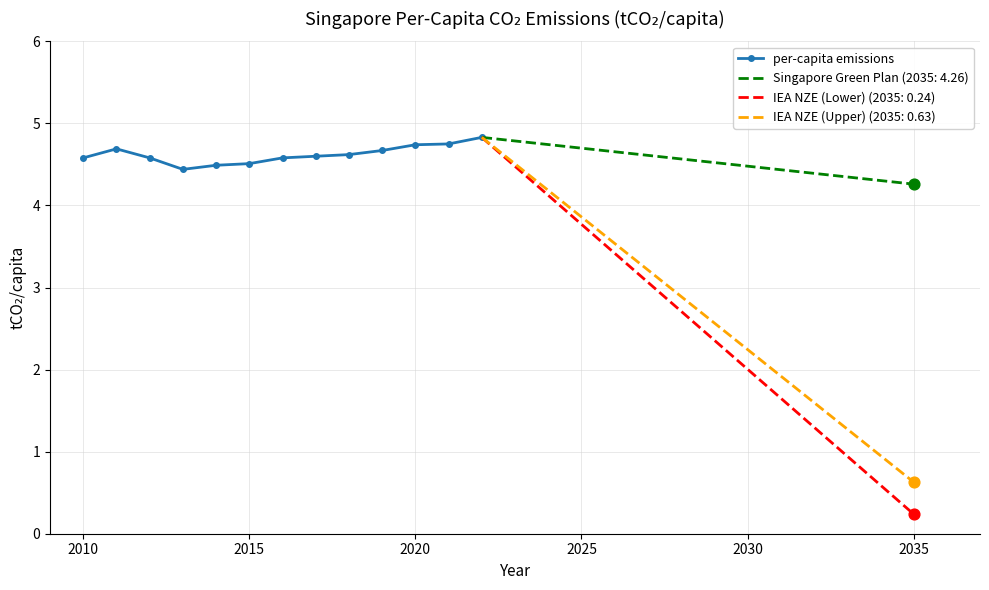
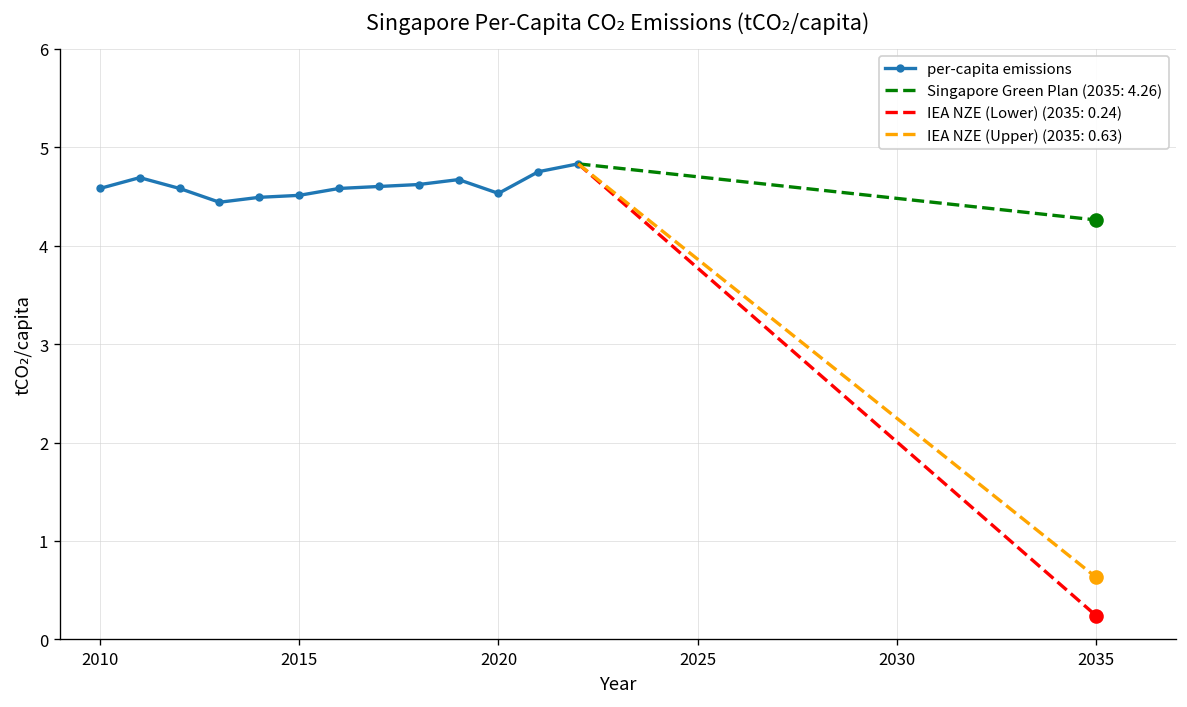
  {
    "per-capita emissions": {
      "2010": 4.6,
      "2015": 4.5,
-     "2020": 4.7
+     "2020": 4.5
    }
  }
